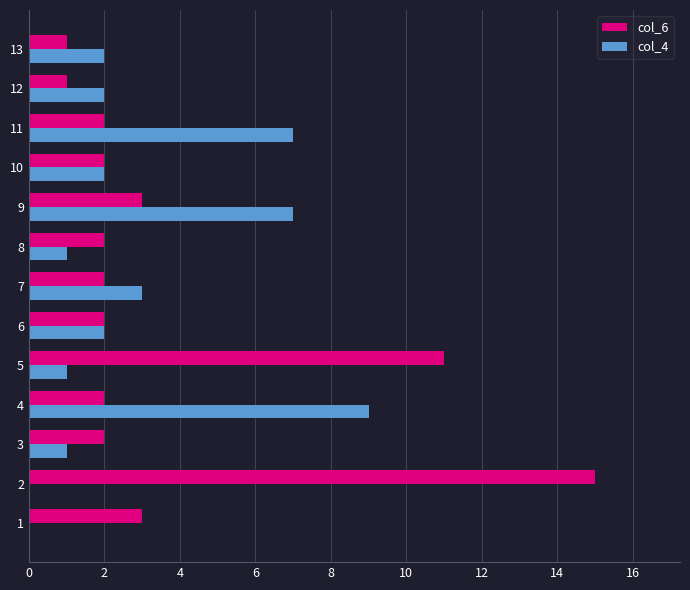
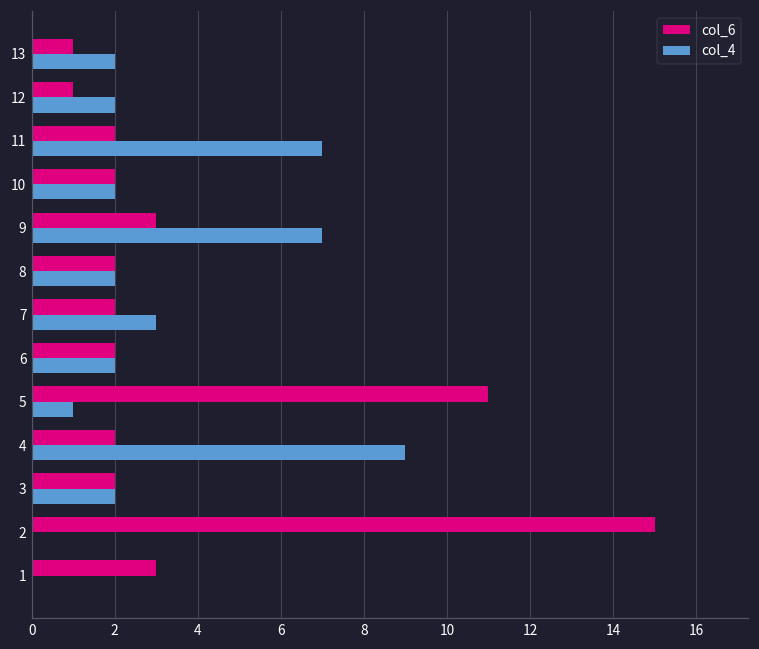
  {
    "col_6": {
      "13": 1,
      "12": 1,
      "11": 2,
      "10": 2,
      "9": 3,
      "8": 2,
      "7": 2,
      "6": 2,
      "5": 11,
      "4": 2,
      "3": 2,
      "2": 15,
      "1": 3
    },
    "col_4": {
      "13": 2,
      "12": 2,
      "11": 7,
      "10": 2,
      "9": 7,
-     "8": 1,
+     "8": 2,
      "7": 3,
      "6": 2,
      "5": 1,
      "4": 9,
-     "3": 1,
+     "3": 2,
      "2": 0,
      "1": 0
    }
  }
